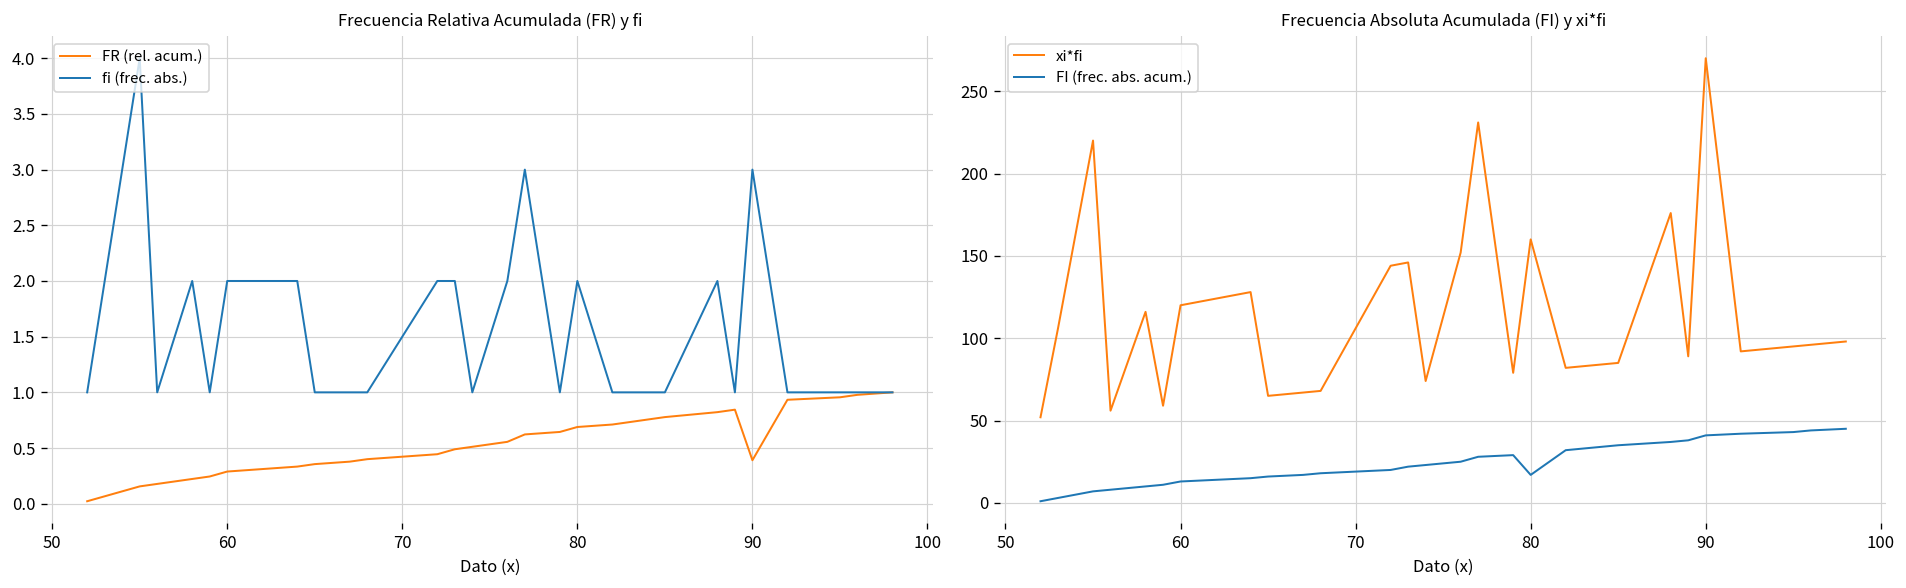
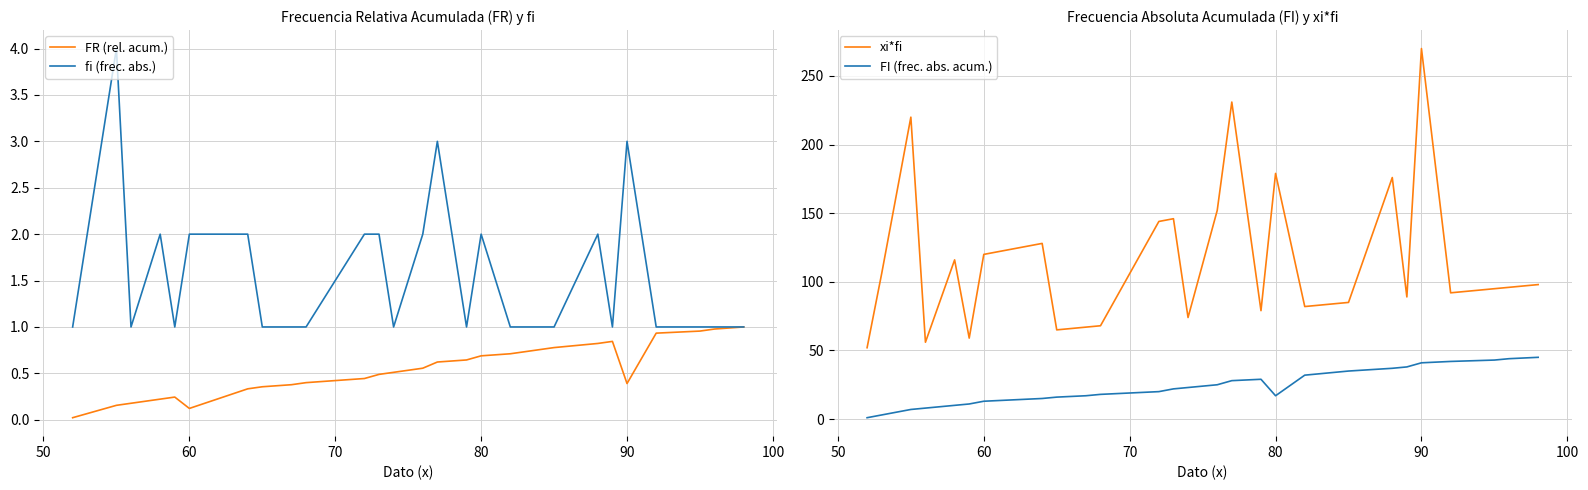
  {
    "Frecuencia Relativa Acumulada (FR) y fi": {
      "FR (rel. acum.)": {
-       "60": 0.3,
+       "60": 0.1,
        "80": 0.7,
        "90": 0.4
      },
      "fi (frec. abs.)": {
        "60": 2.0,
        "80": 2.0,
        "90": 3.0
      }
    },
    "Frecuencia Absoluta Acumulada (FI) y xi*fi": {
      "xi*fi": {
        "60": 120,
-       "80": 160,
+       "80": 179,
        "90": 270
      },
      "FI (frec. abs. acum.)": {
        "60": 13,
        "80": 17,
        "90": 41
      }
    }
  }
